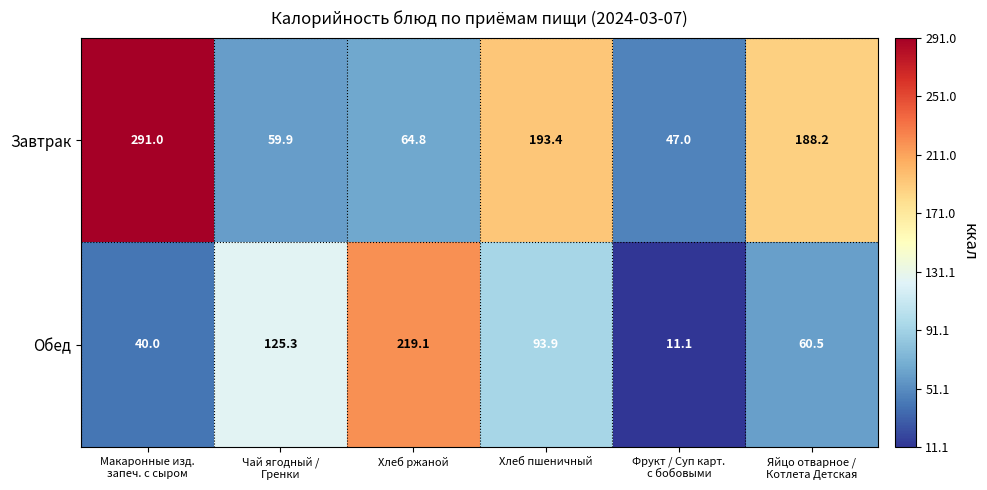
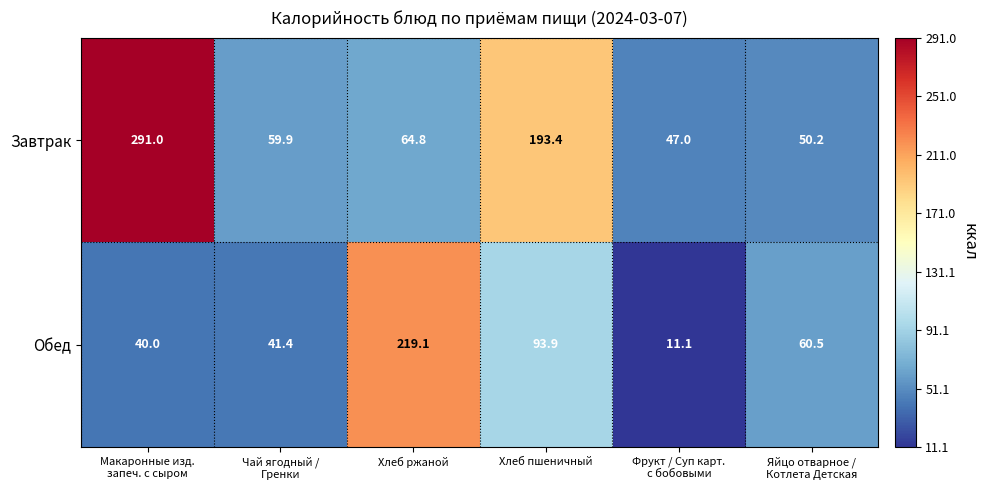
  {
    "Завтрак": {
      "Макаронные изд. запеч. с сыром": 291.0,
      "Чай ягодный / Гренки": 59.9,
      "Хлеб ржаной": 64.8,
      "Хлеб пшеничный": 193.4,
      "Фрукт / Суп карт. с бобовыми": 47.0,
-     "Яйцо отварное / Котлета Детская": 188.2
+     "Яйцо отварное / Котлета Детская": 50.2
    },
    "Обед": {
      "Макаронные изд. запеч. с сыром": 40.0,
-     "Чай ягодный / Гренки": 125.3,
+     "Чай ягодный / Гренки": 41.4,
      "Хлеб ржаной": 219.1,
      "Хлеб пшеничный": 93.9,
      "Фрукт / Суп карт. с бобовыми": 11.1,
      "Яйцо отварное / Котлета Детская": 60.5
    }
  }
